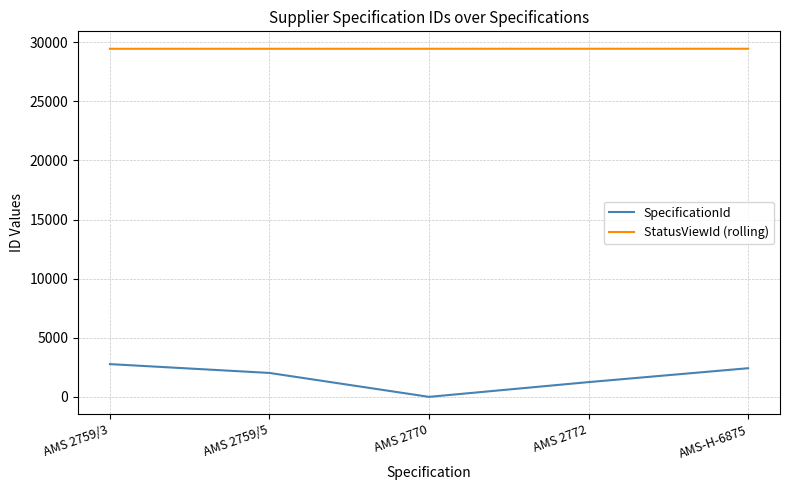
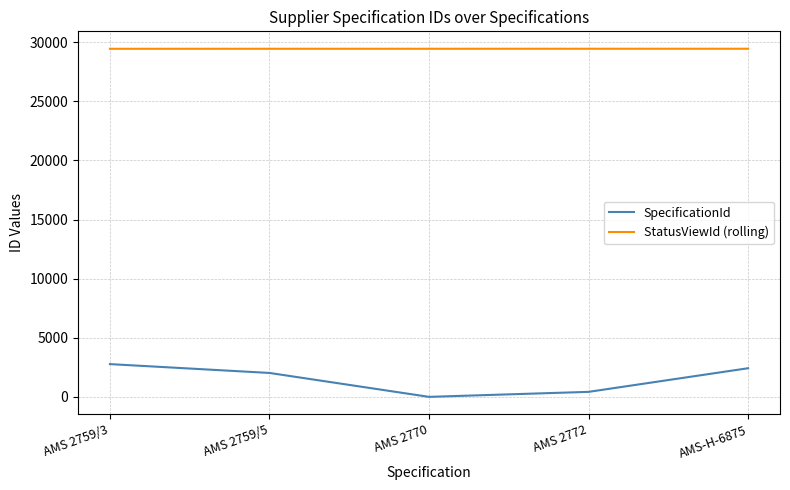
  {
    "SpecificationId": {
      "AMS 2759/3": 2800,
      "AMS 2759/5": 2000,
      "AMS 2770": 0,
-     "AMS 2772": 1300,
+     "AMS 2772": 400,
      "AMS-H-6875": 2400
    },
    "StatusViewId (rolling)": {
      "AMS 2759/3": 29400,
      "AMS 2759/5": 29400,
      "AMS 2770": 29500,
      "AMS 2772": 29500,
      "AMS-H-6875": 29500
    }
  }
